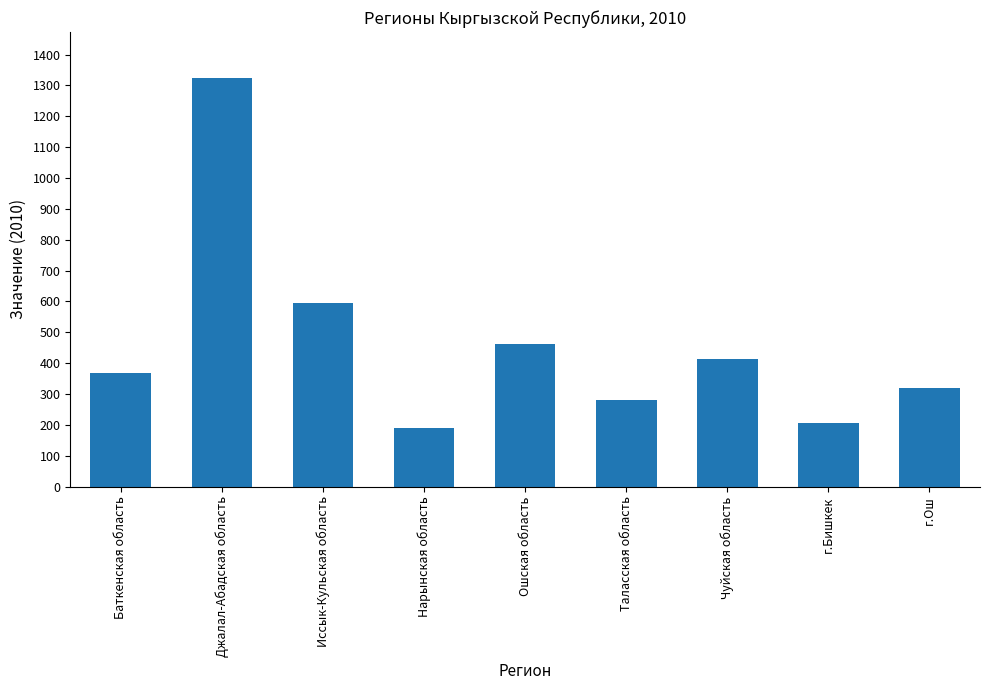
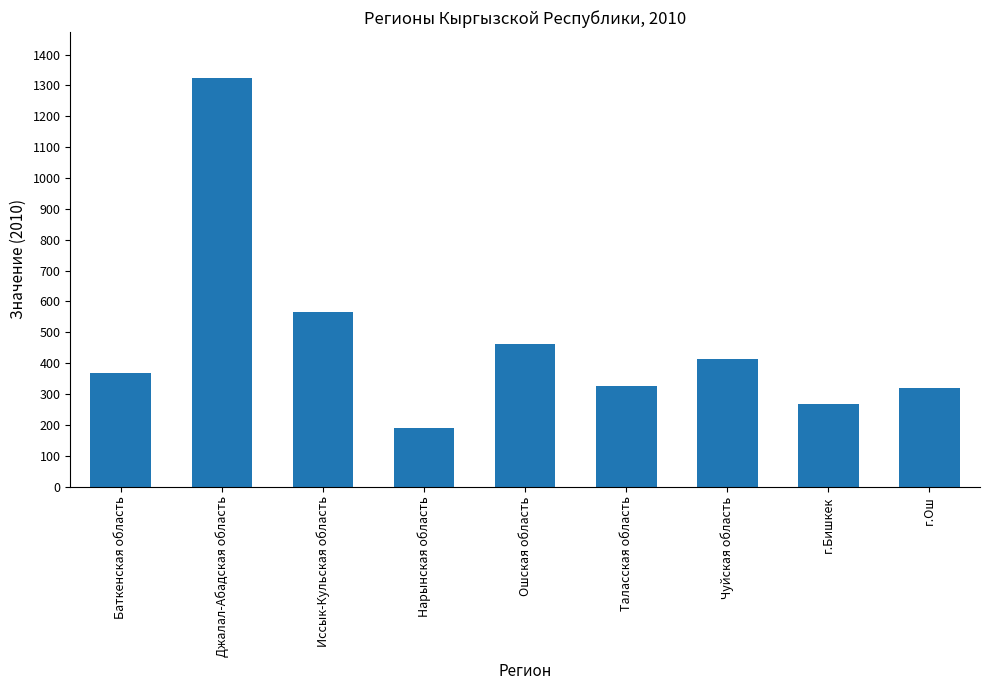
  {
    "Баткенская область": 370,
    "Джалал-Абадская область": 1320,
-   "Иссык-Кульская область": 600,
+   "Иссык-Кульская область": 570,
    "Нарынская область": 190,
    "Ошская область": 460,
-   "Таласская область": 280,
+   "Таласская область": 330,
    "Чуйская область": 410,
-   "г.Бишкек": 210,
+   "г.Бишкек": 270,
    "г.Ош": 320
  }
